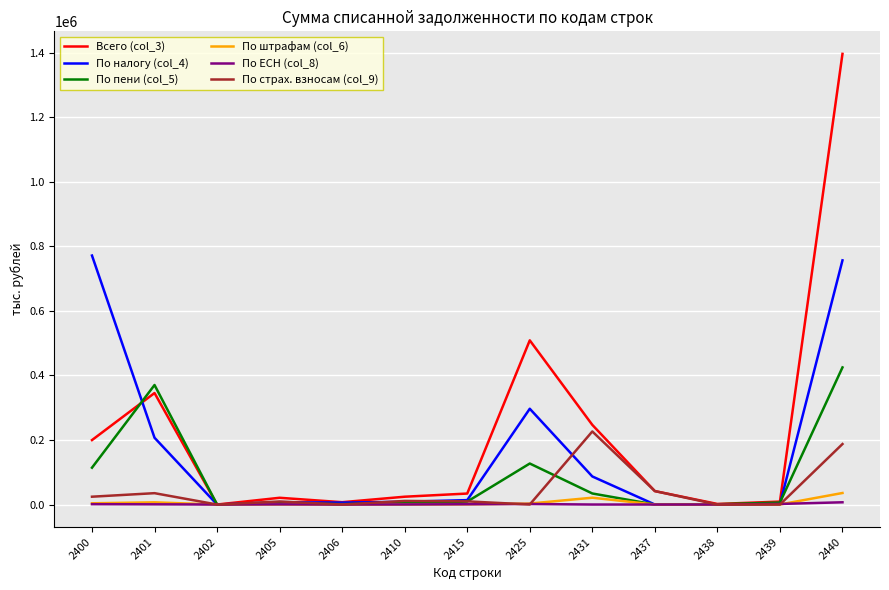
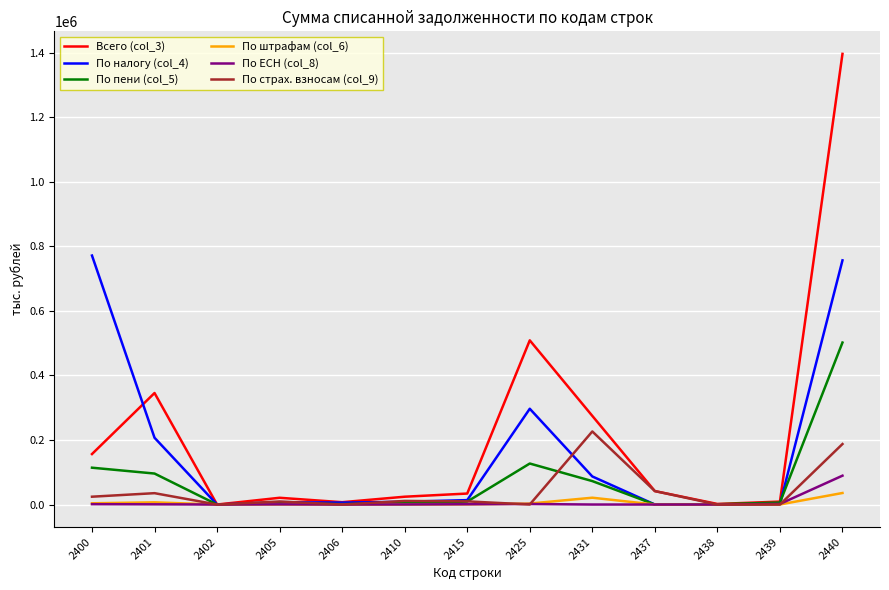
  {
    "Всего (col_3)": {
-     "2400": 200000,
+     "2400": 160000,
      "2401": 350000,
      "2405": 20000,
      "2410": 20000,
      "2415": 30000,
      "2425": 510000,
-     "2431": 250000,
+     "2431": 270000,
      "2440": 1400000
    },
    "По налогу (col_4)": {
      "2400": 770000,
      "2401": 210000,
      "2425": 300000,
      "2431": 90000,
      "2440": 760000
    },
    "По пени (col_5)": {
      "2400": 110000,
-     "2401": 370000,
+     "2401": 100000,
      "2425": 130000,
-     "2431": 30000,
-     "2440": 420000
+     "2431": 70000,
+     "2440": 500000
    },
    "По штрафам (col_6)": {
      "2431": 20000,
      "2440": 40000
    },
    "По ЕСН (col_8)": {
      "2431": 0,
-     "2440": 10000
+     "2440": 90000
    },
    "По страх. взносам (col_9)": {
      "2400": 20000,
      "2401": 40000,
      "2431": 230000,
      "2440": 190000
    }
  }
